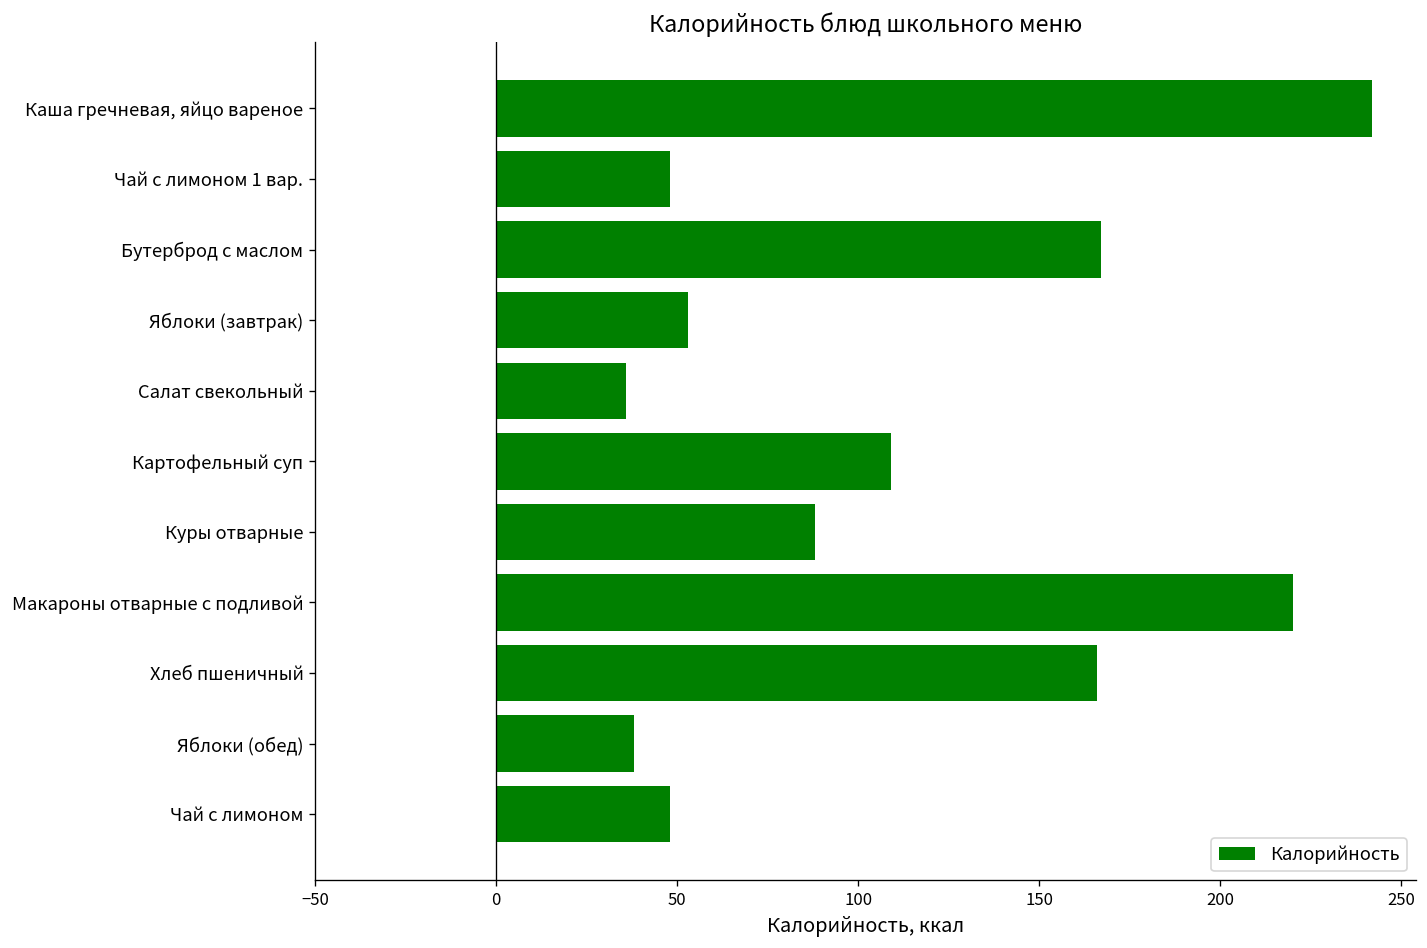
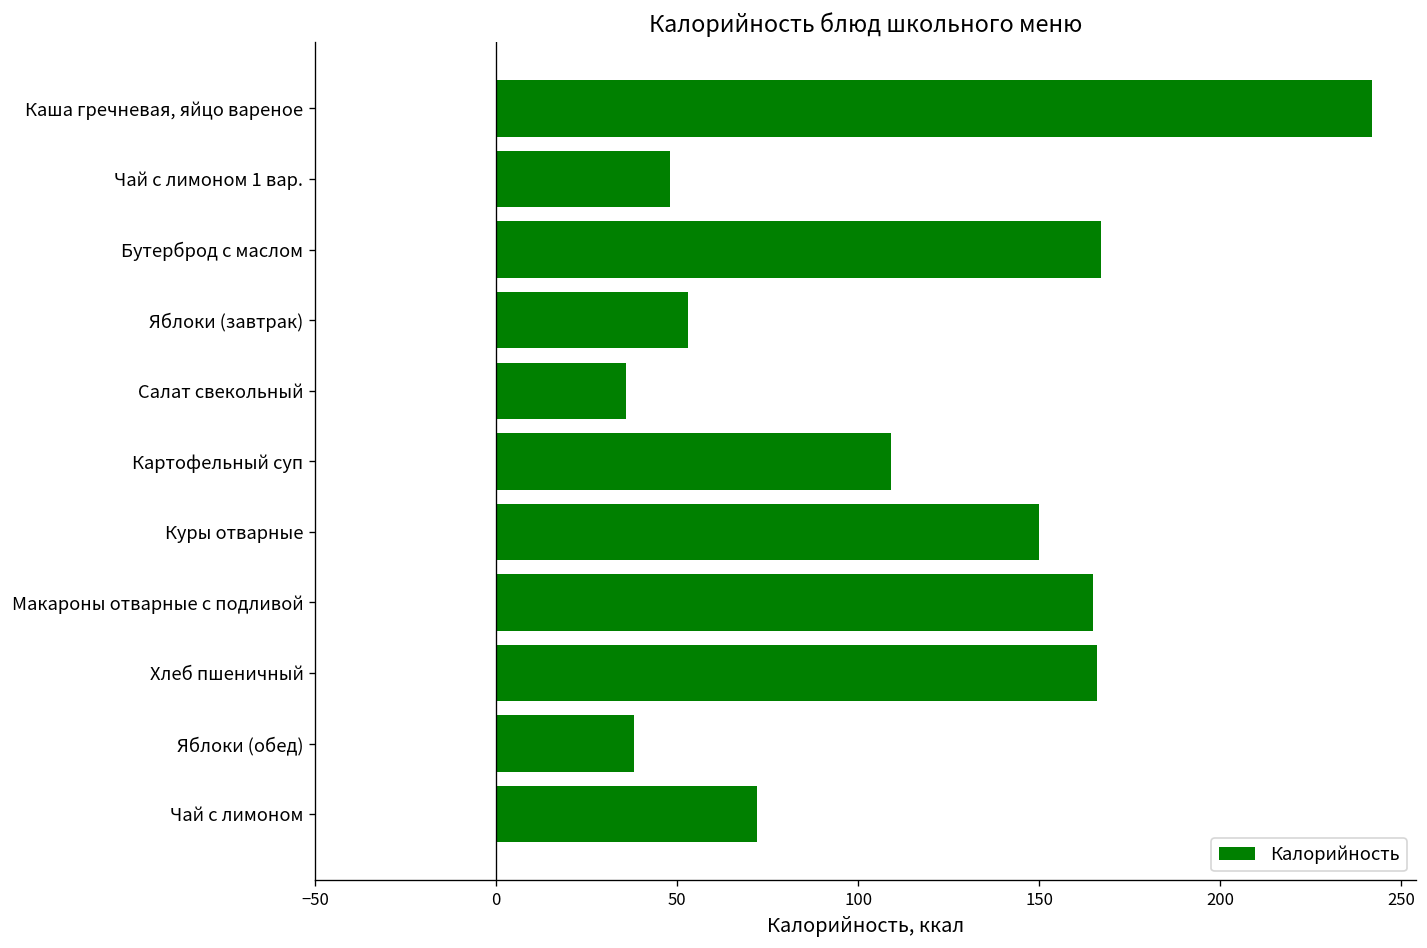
  {
    "Каша гречневая, яйцо вареное": 242,
    "Чай с лимоном 1 вар.": 48,
    "Бутерброд с маслом": 167,
    "Яблоки (завтрак)": 53,
    "Салат свекольный": 36,
    "Картофельный суп": 109,
-   "Куры отварные": 88,
-   "Макароны отварные с подливой": 220,
+   "Куры отварные": 150,
+   "Макароны отварные с подливой": 165,
    "Хлеб пшеничный": 166,
    "Яблоки (обед)": 38,
-   "Чай с лимоном": 48
+   "Чай с лимоном": 72
  }
